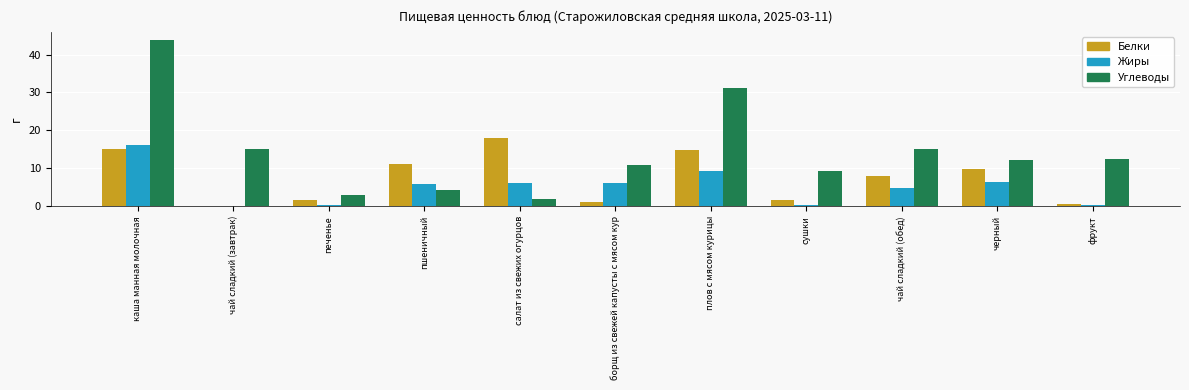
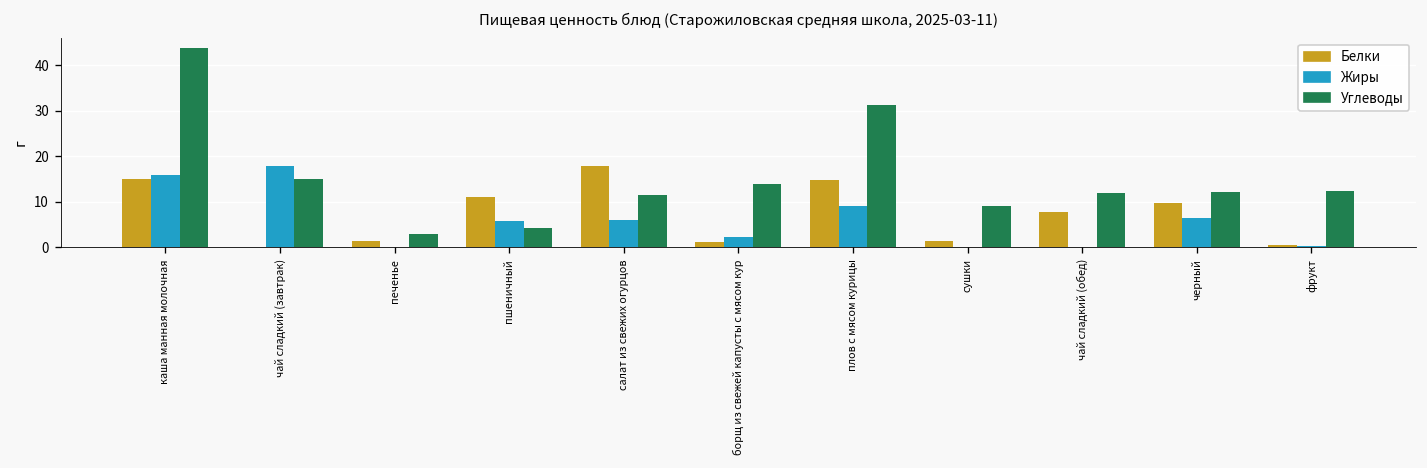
  {
    "Белки": {
      "каша манная молочная": 15,
      "печенье": 2,
      "пшеничный": 11,
      "салат из свежих огурцов": 18,
      "борщ из свежей капусты с мясом кур": 1,
      "плов с мясом курицы": 15,
      "сушки": 2,
      "чай сладкий (обед)": 8,
      "черный": 10
    },
    "Жиры": {
      "каша манная молочная": 16,
-     "чай сладкий (завтрак)": 0,
+     "чай сладкий (завтрак)": 18,
      "пшеничный": 6,
      "салат из свежих огурцов": 6,
-     "борщ из свежей капусты с мясом кур": 6,
+     "борщ из свежей капусты с мясом кур": 2,
      "плов с мясом курицы": 9,
-     "чай сладкий (обед)": 5,
+     "чай сладкий (обед)": 0,
      "черный": 7
    },
    "Углеводы": {
      "каша манная молочная": 44,
      "чай сладкий (завтрак)": 15,
      "печенье": 3,
      "пшеничный": 4,
-     "салат из свежих огурцов": 2,
-     "борщ из свежей капусты с мясом кур": 11,
+     "салат из свежих огурцов": 12,
+     "борщ из свежей капусты с мясом кур": 14,
      "плов с мясом курицы": 31,
      "сушки": 9,
-     "чай сладкий (обед)": 15,
+     "чай сладкий (обед)": 12,
      "черный": 12,
      "фрукт": 12
    }
  }
